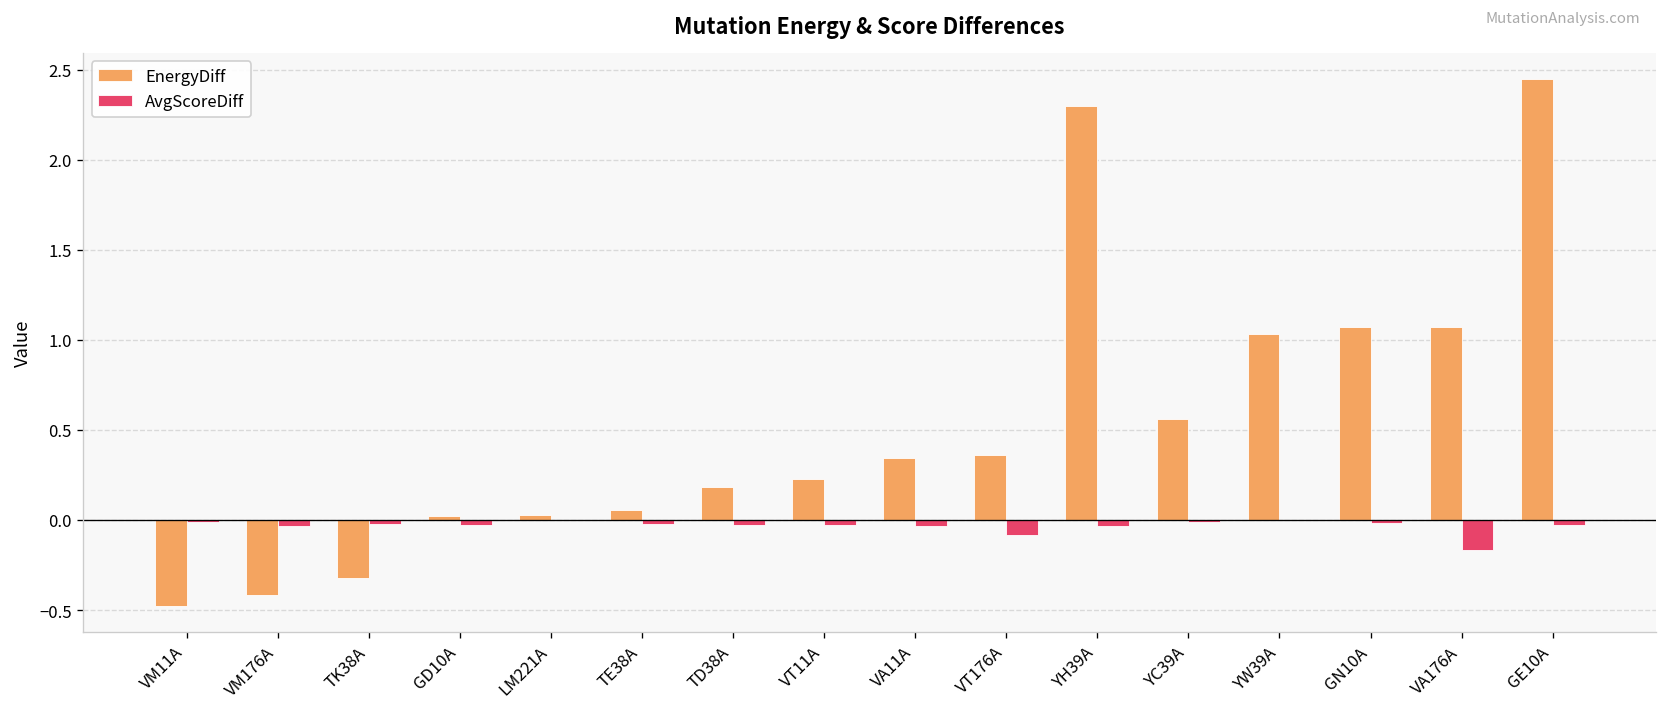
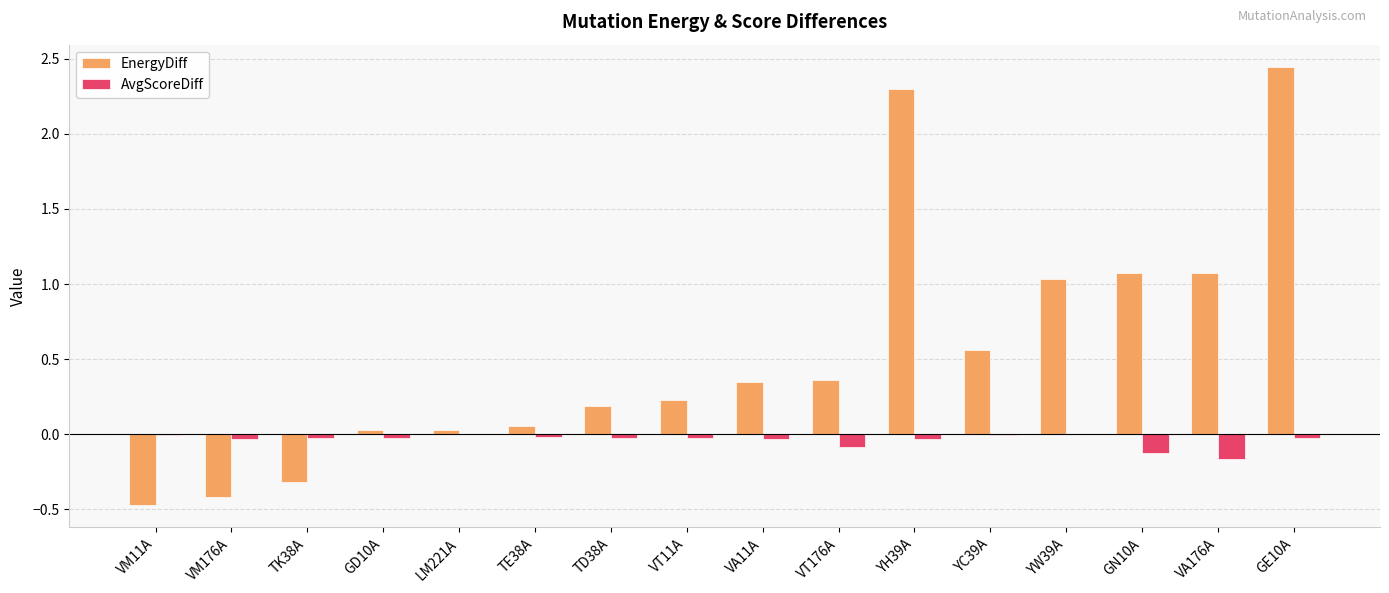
  {
    "EnergyDiff": {
      "VM11A": -0.48,
      "VM176A": -0.42,
      "TK38A": -0.32,
      "GD10A": 0.03,
      "LM221A": 0.03,
      "TE38A": 0.06,
      "TD38A": 0.19,
      "VT11A": 0.23,
      "VA11A": 0.35,
      "VT176A": 0.36,
      "YH39A": 2.30,
      "YC39A": 0.56,
      "YW39A": 1.04,
      "GN10A": 1.07,
      "VA176A": 1.07,
      "GE10A": 2.45
    },
    "AvgScoreDiff": {
      "VM176A": -0.03,
      "TK38A": -0.02,
      "GD10A": -0.03,
      "TE38A": -0.02,
      "TD38A": -0.02,
      "VT11A": -0.03,
      "VA11A": -0.03,
      "VT176A": -0.08,
      "YH39A": -0.03,
-     "GN10A": -0.02,
+     "GN10A": -0.13,
      "VA176A": -0.16,
      "GE10A": -0.03
    }
  }
